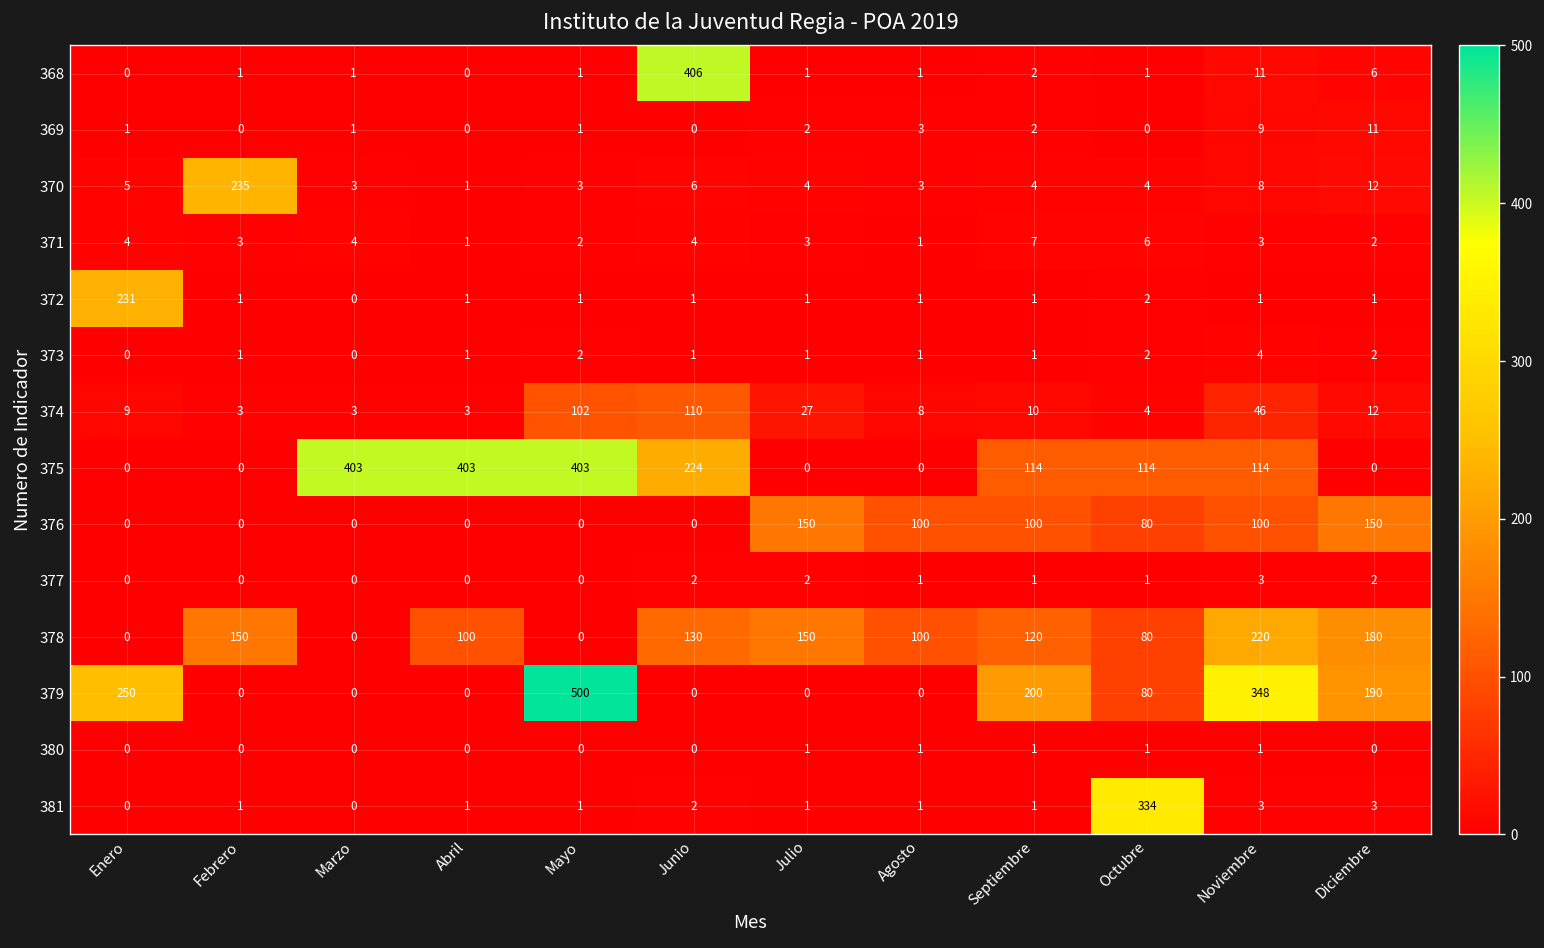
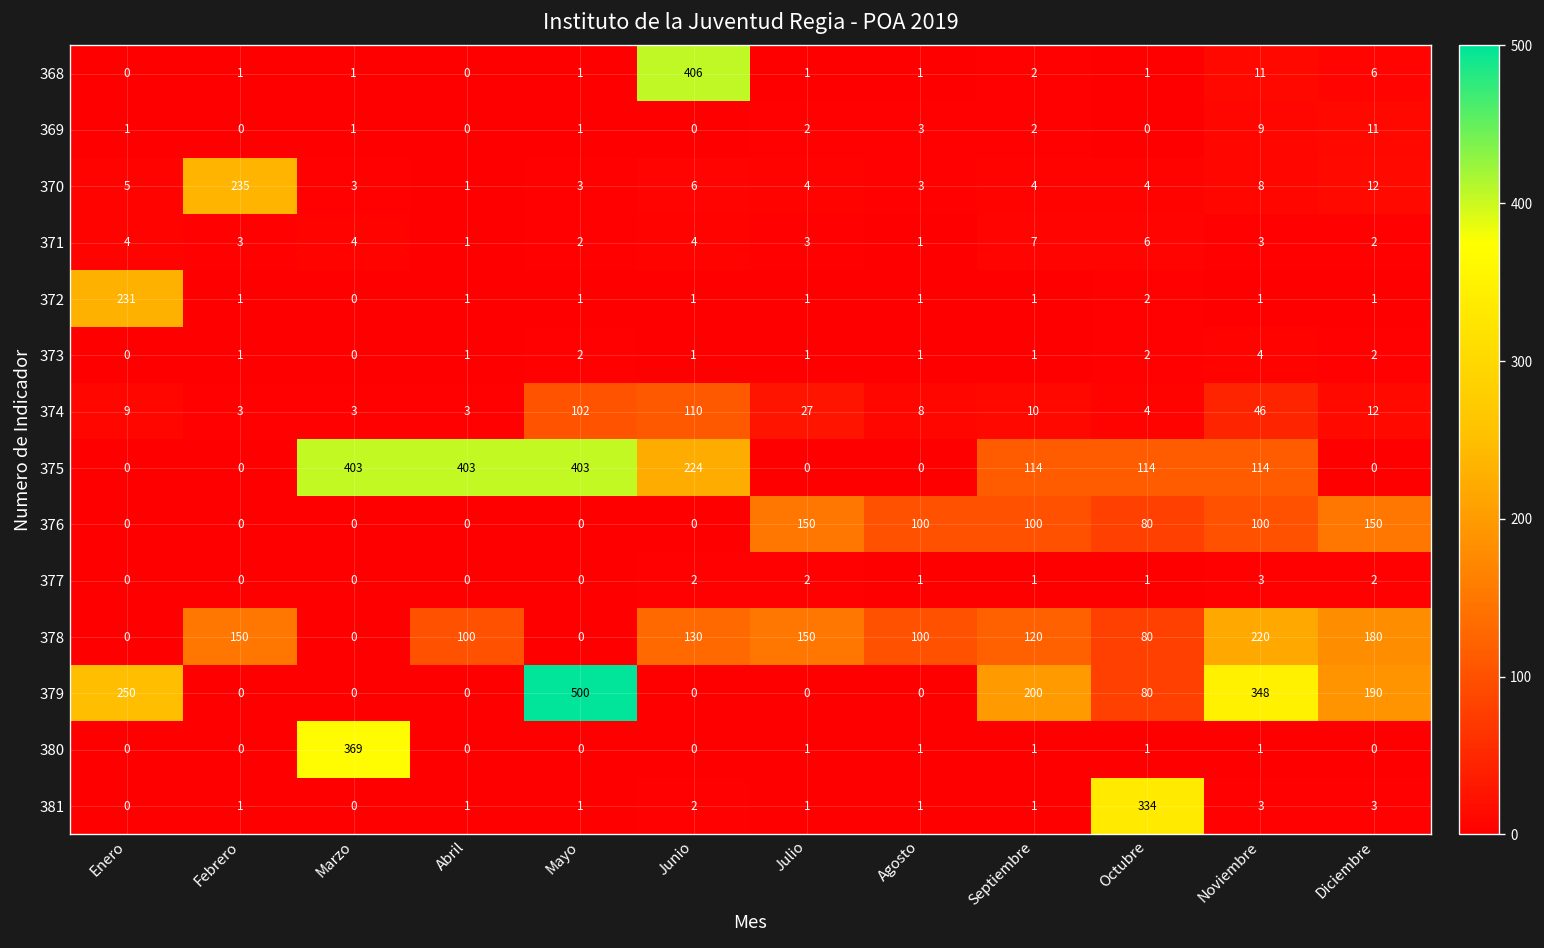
  {
    "368": {
      "Enero": 0,
      "Febrero": 1,
      "Marzo": 1,
      "Abril": 0,
      "Mayo": 1,
      "Junio": 406,
      "Julio": 1,
      "Agosto": 1,
      "Septiembre": 2,
      "Octubre": 1,
      "Noviembre": 11,
      "Diciembre": 6
    },
    "369": {
      "Enero": 1,
      "Febrero": 0,
      "Marzo": 1,
      "Abril": 0,
      "Mayo": 1,
      "Junio": 0,
      "Julio": 2,
      "Agosto": 3,
      "Septiembre": 2,
      "Octubre": 0,
      "Noviembre": 9,
      "Diciembre": 11
    },
    "370": {
      "Enero": 5,
      "Febrero": 235,
      "Marzo": 3,
      "Abril": 1,
      "Mayo": 3,
      "Junio": 6,
      "Julio": 4,
      "Agosto": 3,
      "Septiembre": 4,
      "Octubre": 4,
      "Noviembre": 8,
      "Diciembre": 12
    },
    "371": {
      "Enero": 4,
      "Febrero": 3,
      "Marzo": 4,
      "Abril": 1,
      "Mayo": 2,
      "Junio": 4,
      "Julio": 3,
      "Agosto": 1,
      "Septiembre": 7,
      "Octubre": 6,
      "Noviembre": 3,
      "Diciembre": 2
    },
    "372": {
      "Enero": 231,
      "Febrero": 1,
      "Marzo": 0,
      "Abril": 1,
      "Mayo": 1,
      "Junio": 1,
      "Julio": 1,
      "Agosto": 1,
      "Septiembre": 1,
      "Octubre": 2,
      "Noviembre": 1,
      "Diciembre": 1
    },
    "373": {
      "Enero": 0,
      "Febrero": 1,
      "Marzo": 0,
      "Abril": 1,
      "Mayo": 2,
      "Junio": 1,
      "Julio": 1,
      "Agosto": 1,
      "Septiembre": 1,
      "Octubre": 2,
      "Noviembre": 4,
      "Diciembre": 2
    },
    "374": {
      "Enero": 9,
      "Febrero": 3,
      "Marzo": 3,
      "Abril": 3,
      "Mayo": 102,
      "Junio": 110,
      "Julio": 27,
      "Agosto": 8,
      "Septiembre": 10,
      "Octubre": 4,
      "Noviembre": 46,
      "Diciembre": 12
    },
    "375": {
      "Enero": 0,
      "Febrero": 0,
      "Marzo": 403,
      "Abril": 403,
      "Mayo": 403,
      "Junio": 224,
      "Julio": 0,
      "Agosto": 0,
      "Septiembre": 114,
      "Octubre": 114,
      "Noviembre": 114,
      "Diciembre": 0
    },
    "376": {
      "Enero": 0,
      "Febrero": 0,
      "Marzo": 0,
      "Abril": 0,
      "Mayo": 0,
      "Junio": 0,
      "Julio": 150,
      "Agosto": 100,
      "Septiembre": 100,
      "Octubre": 80,
      "Noviembre": 100,
      "Diciembre": 150
    },
    "377": {
      "Enero": 0,
      "Febrero": 0,
      "Marzo": 0,
      "Abril": 0,
      "Mayo": 0,
      "Junio": 2,
      "Julio": 2,
      "Agosto": 1,
      "Septiembre": 1,
      "Octubre": 1,
      "Noviembre": 3,
      "Diciembre": 2
    },
    "378": {
      "Enero": 0,
      "Febrero": 150,
      "Marzo": 0,
      "Abril": 100,
      "Mayo": 0,
      "Junio": 130,
      "Julio": 150,
      "Agosto": 100,
      "Septiembre": 120,
      "Octubre": 80,
      "Noviembre": 220,
      "Diciembre": 180
    },
    "379": {
      "Enero": 250,
      "Febrero": 0,
      "Marzo": 0,
      "Abril": 0,
      "Mayo": 500,
      "Junio": 0,
      "Julio": 0,
      "Agosto": 0,
      "Septiembre": 200,
      "Octubre": 80,
      "Noviembre": 348,
      "Diciembre": 190
    },
    "380": {
      "Enero": 0,
      "Febrero": 0,
-     "Marzo": 0,
+     "Marzo": 369,
      "Abril": 0,
      "Mayo": 0,
      "Junio": 0,
      "Julio": 1,
      "Agosto": 1,
      "Septiembre": 1,
      "Octubre": 1,
      "Noviembre": 1,
      "Diciembre": 0
    },
    "381": {
      "Enero": 0,
      "Febrero": 1,
      "Marzo": 0,
      "Abril": 1,
      "Mayo": 1,
      "Junio": 2,
      "Julio": 1,
      "Agosto": 1,
      "Septiembre": 1,
      "Octubre": 334,
      "Noviembre": 3,
      "Diciembre": 3
    }
  }
